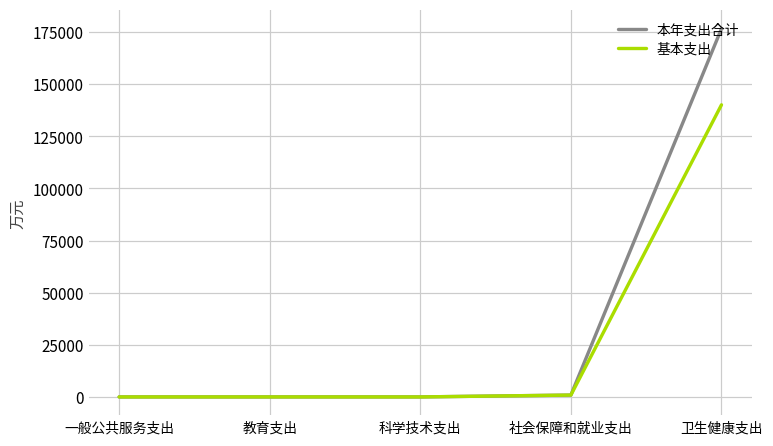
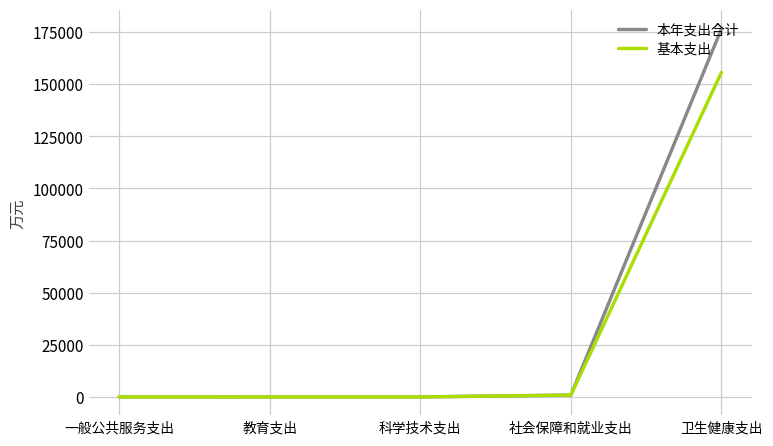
  {
    "本年支出合计": {
      "卫生健康支出": 177000
    },
    "基本支出": {
-     "卫生健康支出": 140000
+     "卫生健康支出": 156000
    }
  }
